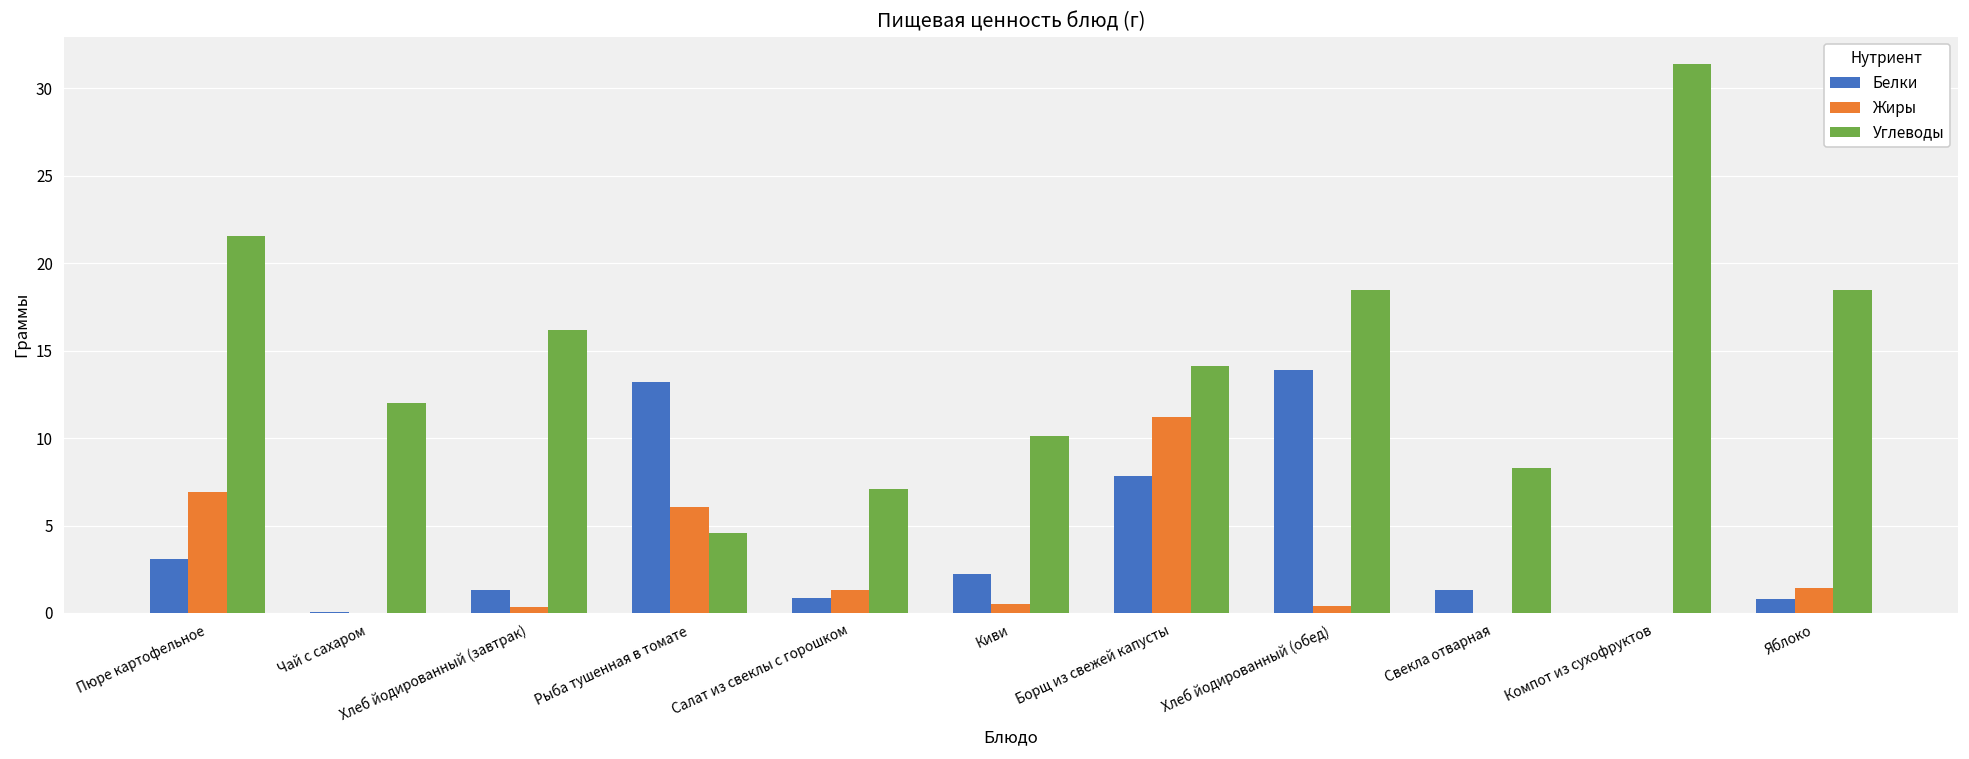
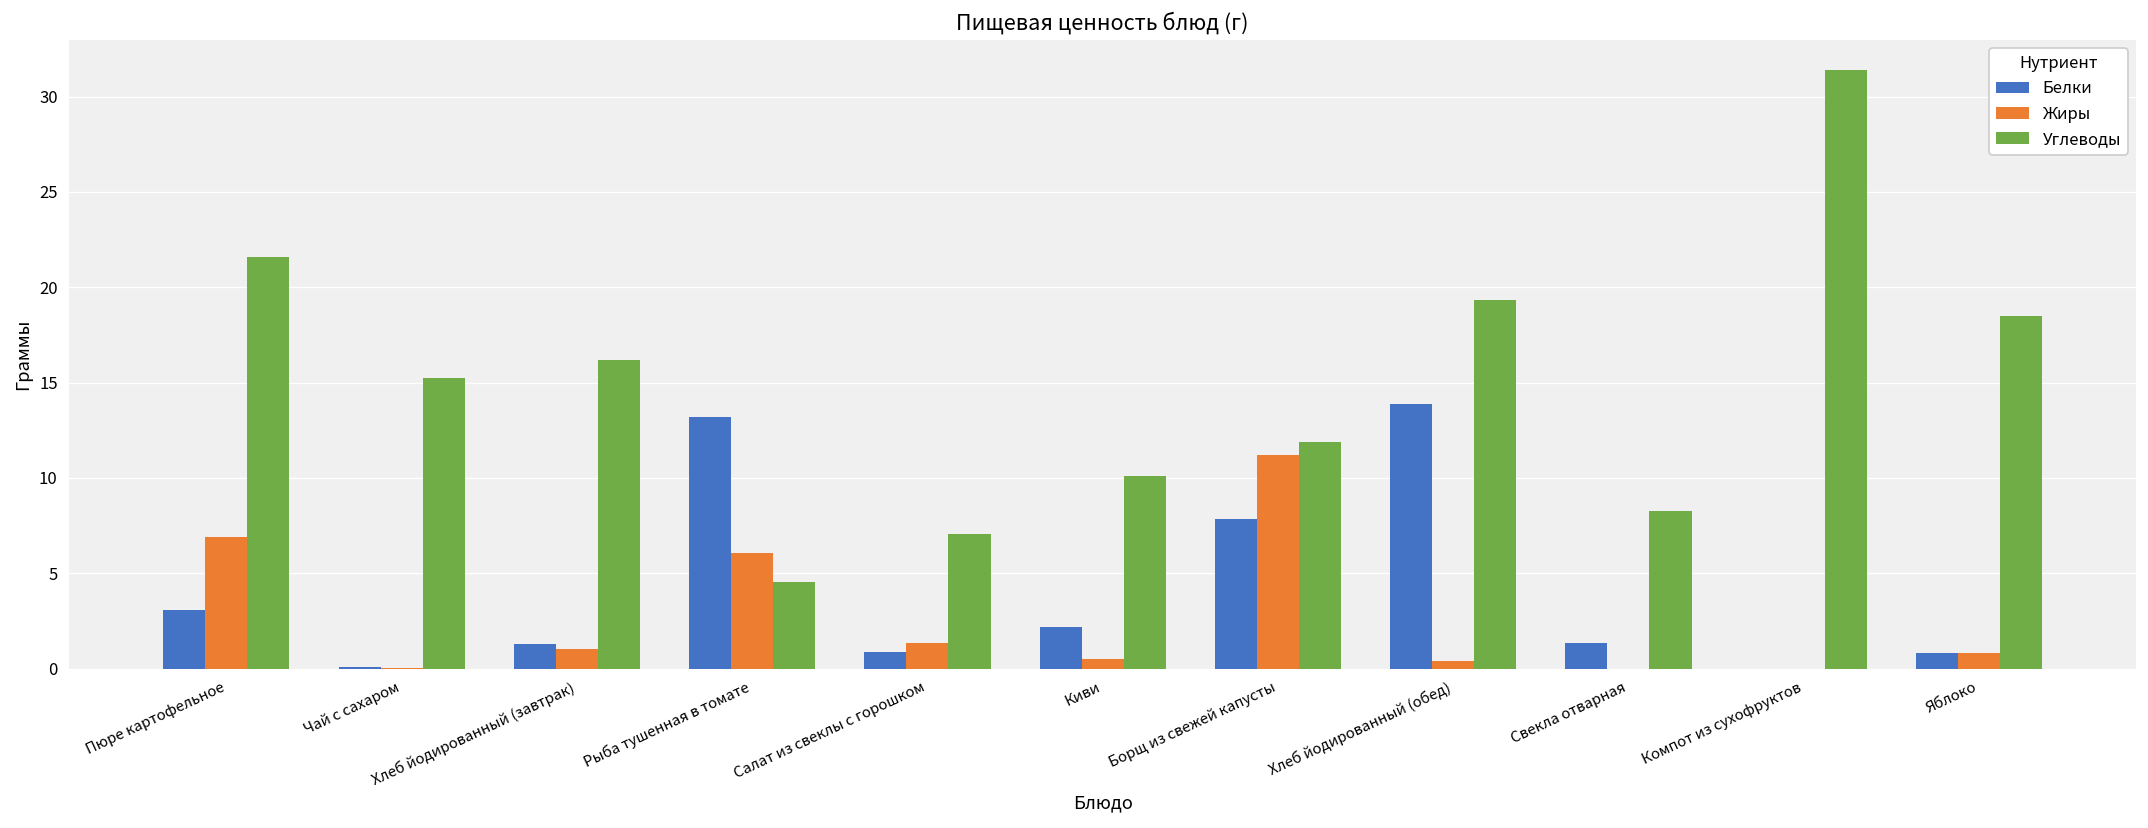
  {
    "Белки": {
      "Пюре картофельное": 3.1,
      "Хлеб йодированный (завтрак)": 1.3,
      "Рыба тушенная в томате": 13.2,
      "Салат из свеклы с горошком": 0.9,
      "Киви": 2.2,
      "Борщ из свежей капусты": 7.9,
      "Хлеб йодированный (обед)": 13.9,
      "Свекла отварная": 1.3,
      "Компот из сухофруктов": 0.0,
      "Яблоко": 0.8
    },
    "Жиры": {
      "Пюре картофельное": 6.9,
-     "Хлеб йодированный (завтрак)": 0.3,
+     "Хлеб йодированный (завтрак)": 1.1,
      "Рыба тушенная в томате": 6.1,
      "Салат из свеклы с горошком": 1.3,
      "Киви": 0.5,
      "Борщ из свежей капусты": 11.2,
      "Хлеб йодированный (обед)": 0.4,
      "Свекла отварная": 0.0,
      "Компот из сухофруктов": 0.0,
-     "Яблоко": 1.4
+     "Яблоко": 0.8
    },
    "Углеводы": {
      "Пюре картофельное": 21.6,
-     "Чай с сахаром": 12.0,
+     "Чай с сахаром": 15.3,
      "Хлеб йодированный (завтрак)": 16.2,
      "Рыба тушенная в томате": 4.6,
      "Салат из свеклы с горошком": 7.1,
      "Киви": 10.1,
-     "Борщ из свежей капусты": 14.1,
-     "Хлеб йодированный (обед)": 18.5,
+     "Борщ из свежей капусты": 11.9,
+     "Хлеб йодированный (обед)": 19.3,
      "Свекла отварная": 8.3,
      "Компот из сухофруктов": 31.4,
      "Яблоко": 18.5
    }
  }
